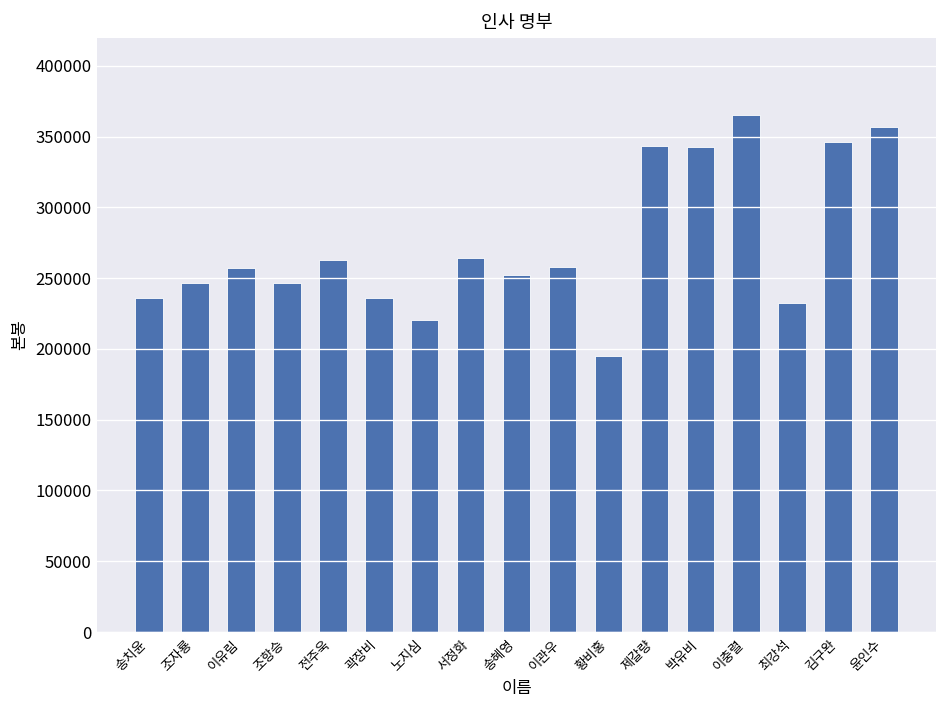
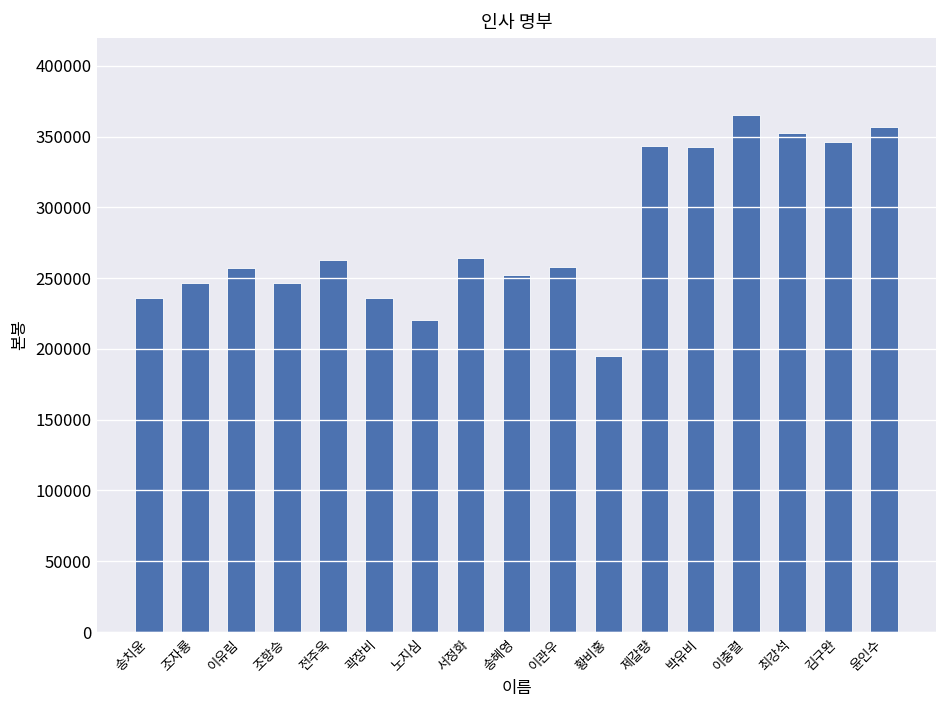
  {
    "송치윤": 236000,
    "조자룡": 246000,
    "이유림": 257000,
    "조항승": 246000,
    "전주욱": 263000,
    "곽장비": 236000,
    "노지심": 220000,
    "서정화": 264000,
    "송혜영": 253000,
    "이관우": 258000,
    "황비홍": 195000,
    "제갈량": 343000,
    "박유비": 343000,
    "이충렬": 365000,
-   "최강석": 233000,
+   "최강석": 353000,
    "김구완": 346000,
    "윤인수": 357000
  }
